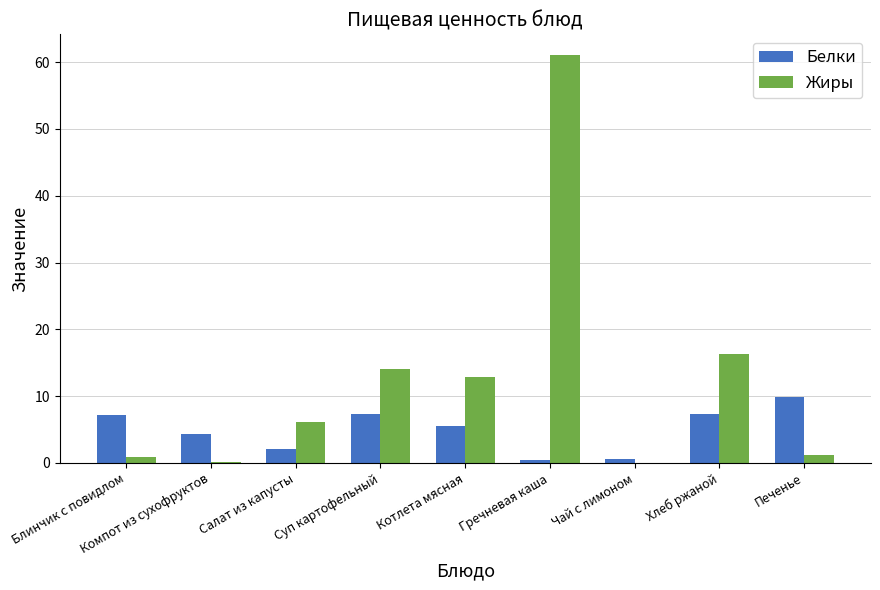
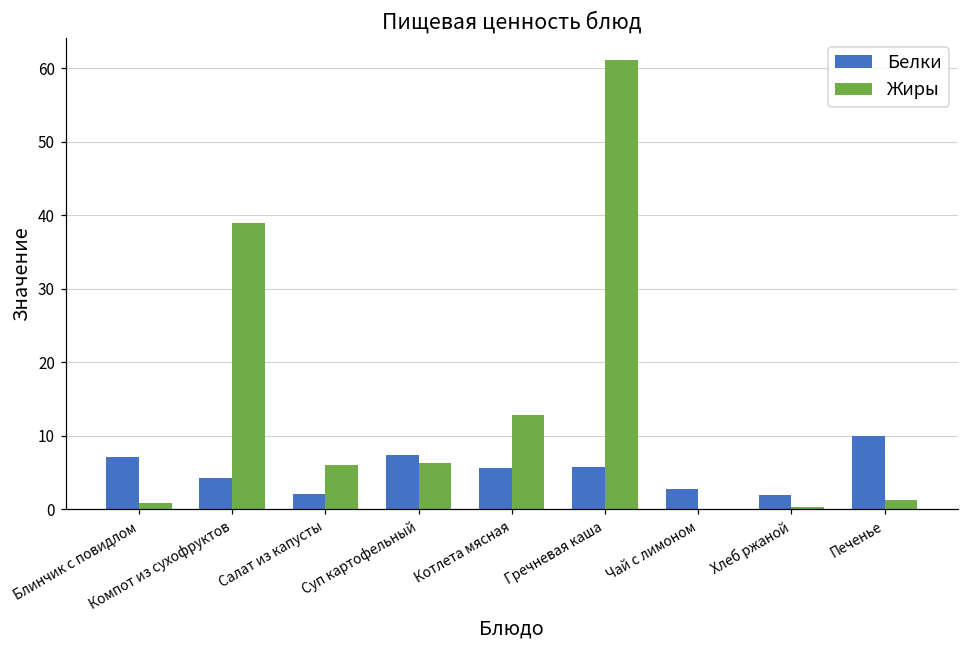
  {
    "Белки": {
      "Блинчик с повидлом": 7,
      "Компот из сухофруктов": 4,
      "Салат из капусты": 2,
      "Суп картофельный": 7,
      "Котлета мясная": 6,
-     "Гречневая каша": 0,
-     "Чай с лимоном": 1,
-     "Хлеб ржаной": 7,
+     "Гречневая каша": 6,
+     "Чай с лимоном": 3,
+     "Хлеб ржаной": 2,
      "Печенье": 10
    },
    "Жиры": {
      "Блинчик с повидлом": 1,
-     "Компот из сухофруктов": 0,
+     "Компот из сухофруктов": 39,
      "Салат из капусты": 6,
-     "Суп картофельный": 14,
+     "Суп картофельный": 6,
      "Котлета мясная": 13,
      "Гречневая каша": 61,
      "Чай с лимоном": 0,
-     "Хлеб ржаной": 16,
+     "Хлеб ржаной": 0,
      "Печенье": 1
    }
  }
